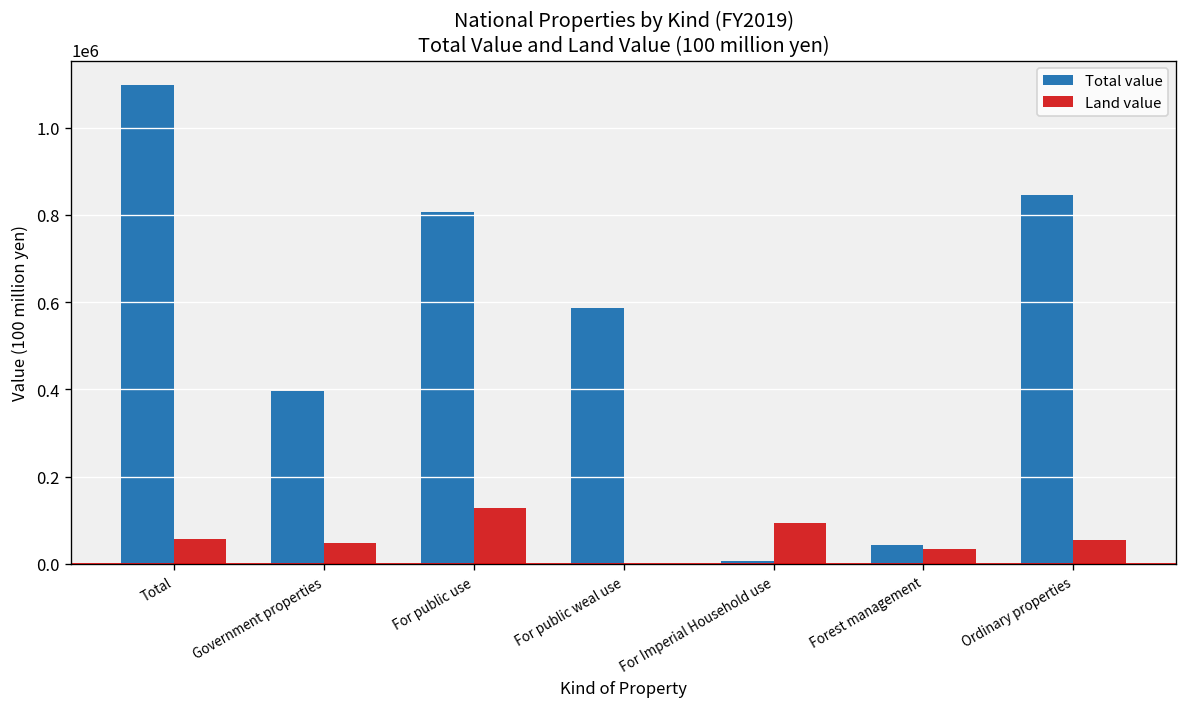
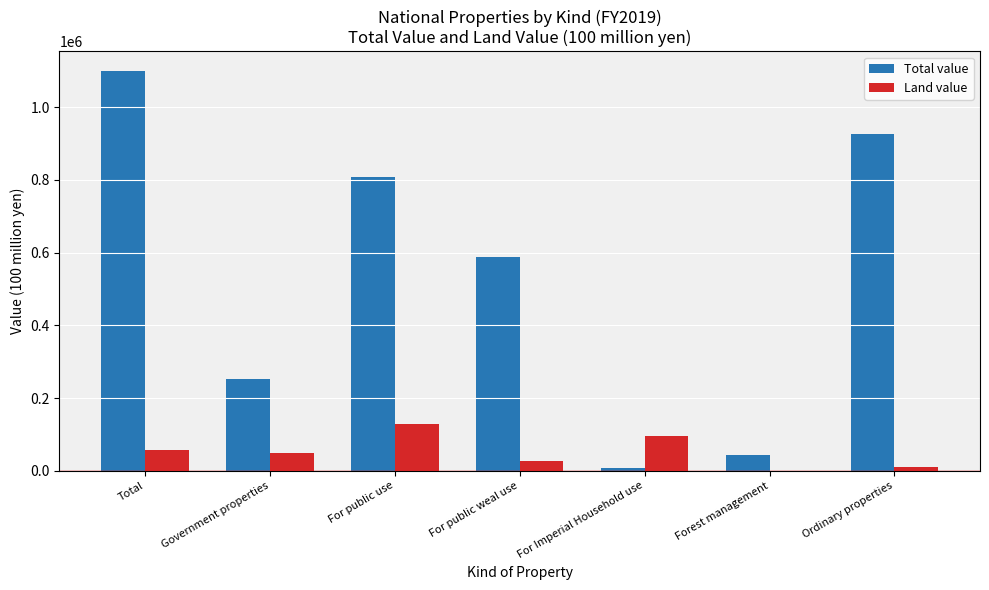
  {
    "Total value": {
      "Total": 1100000,
-     "Government properties": 400000,
+     "Government properties": 250000,
      "For public use": 810000,
      "For public weal use": 590000,
      "For Imperial Household use": 10000,
      "Forest management": 40000,
-     "Ordinary properties": 850000
+     "Ordinary properties": 930000
    },
    "Land value": {
      "Total": 60000,
      "Government properties": 50000,
      "For public use": 130000,
-     "For public weal use": 0,
+     "For public weal use": 30000,
      "For Imperial Household use": 90000,
-     "Forest management": 30000,
-     "Ordinary properties": 50000
+     "Forest management": 0,
+     "Ordinary properties": 10000
    }
  }
